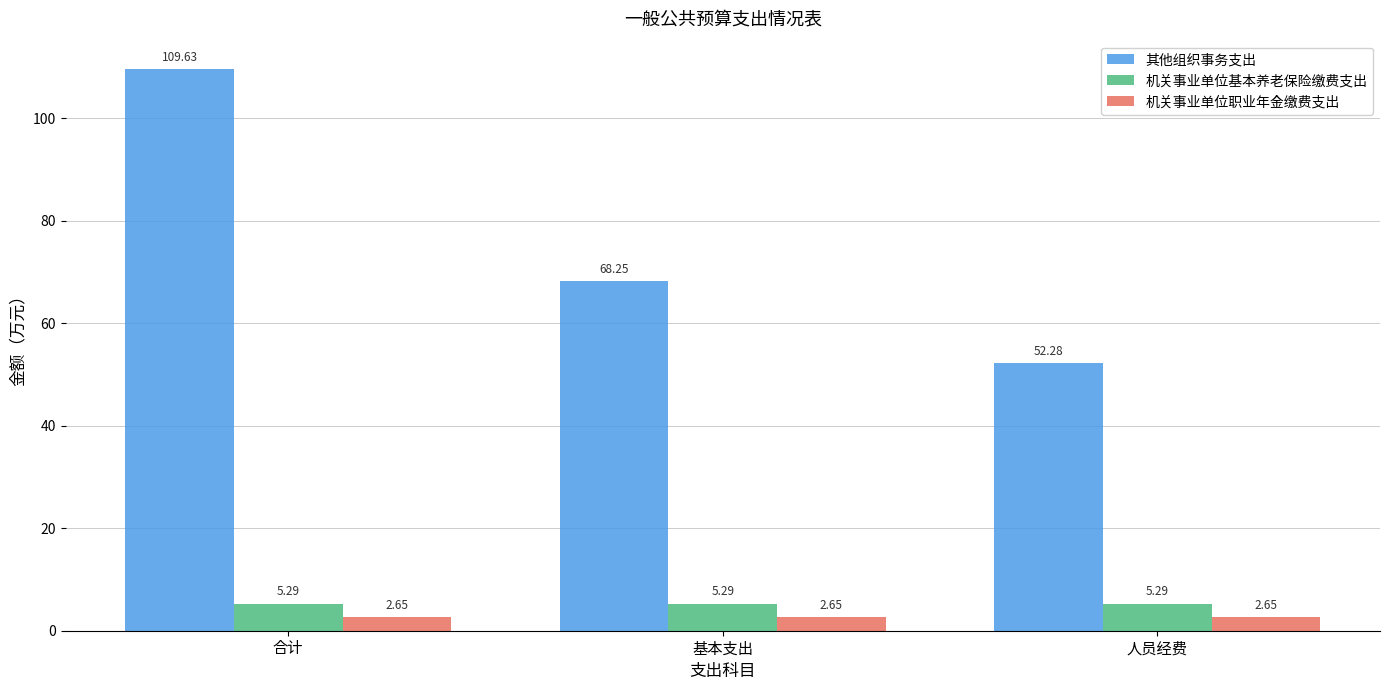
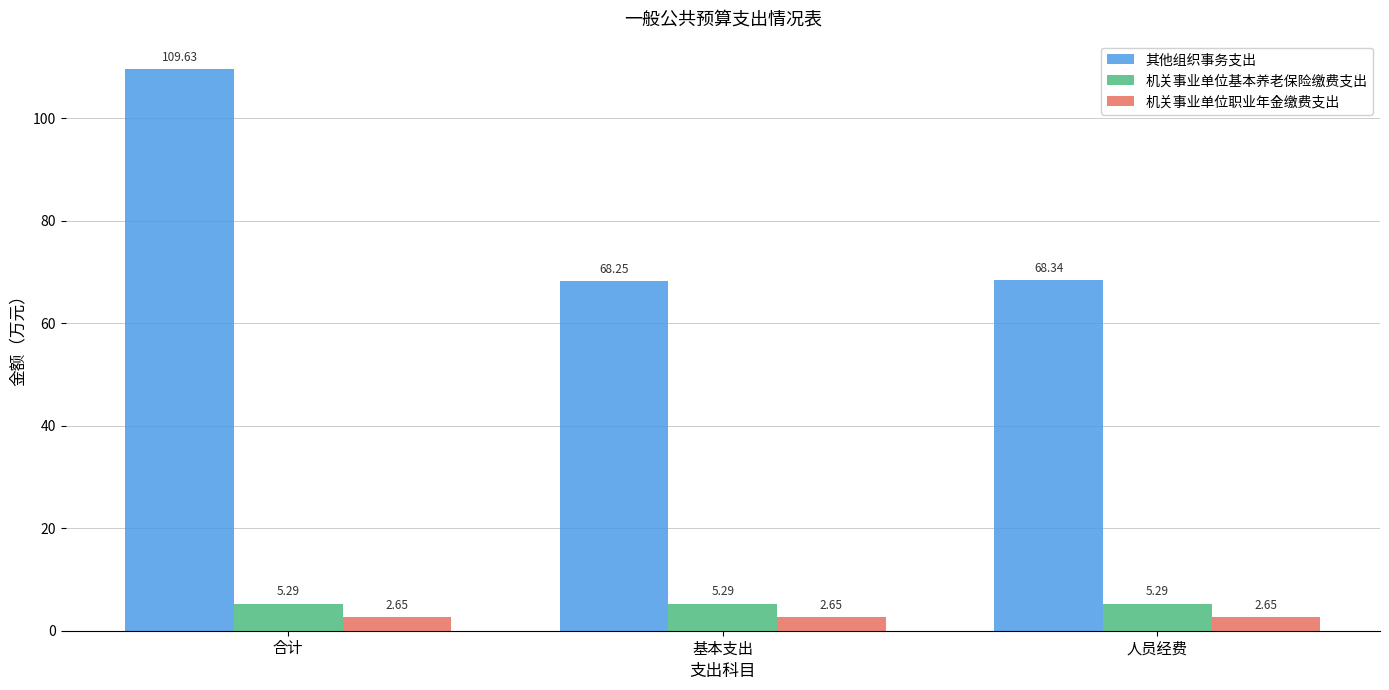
  {
    "其他组织事务支出": {
      "合计": 109.63,
      "基本支出": 68.25,
-     "人员经费": 52.28
+     "人员经费": 68.34
    },
    "机关事业单位基本养老保险缴费支出": {
      "合计": 5.29,
      "基本支出": 5.29,
      "人员经费": 5.29
    },
    "机关事业单位职业年金缴费支出": {
      "合计": 2.65,
      "基本支出": 2.65,
      "人员经费": 2.65
    }
  }
